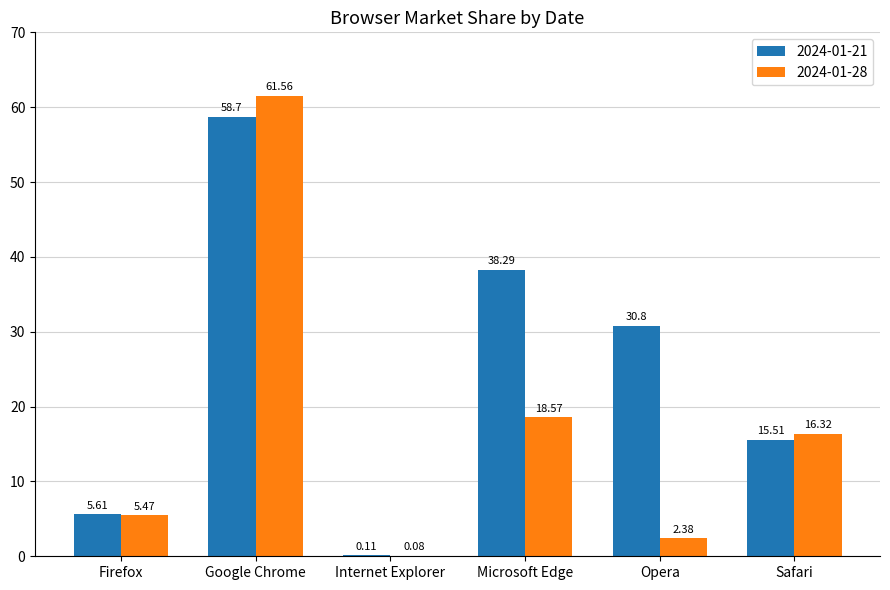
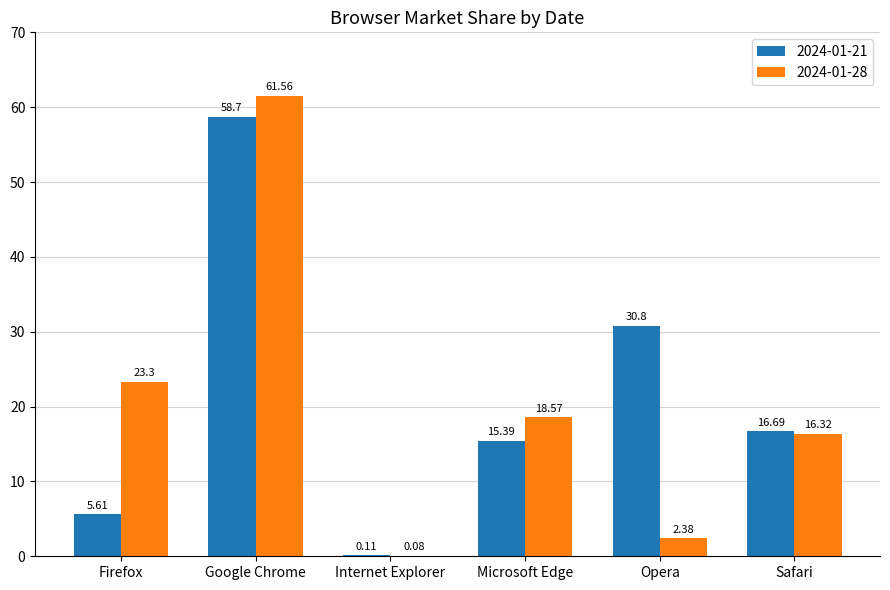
  {
    "2024-01-21": {
      "Firefox": 5.61,
      "Google Chrome": 58.7,
      "Internet Explorer": 0.11,
-     "Microsoft Edge": 38.29,
+     "Microsoft Edge": 15.39,
      "Opera": 30.8,
-     "Safari": 15.51
+     "Safari": 16.69
    },
    "2024-01-28": {
-     "Firefox": 5.47,
+     "Firefox": 23.3,
      "Google Chrome": 61.56,
      "Internet Explorer": 0.08,
      "Microsoft Edge": 18.57,
      "Opera": 2.38,
      "Safari": 16.32
    }
  }
